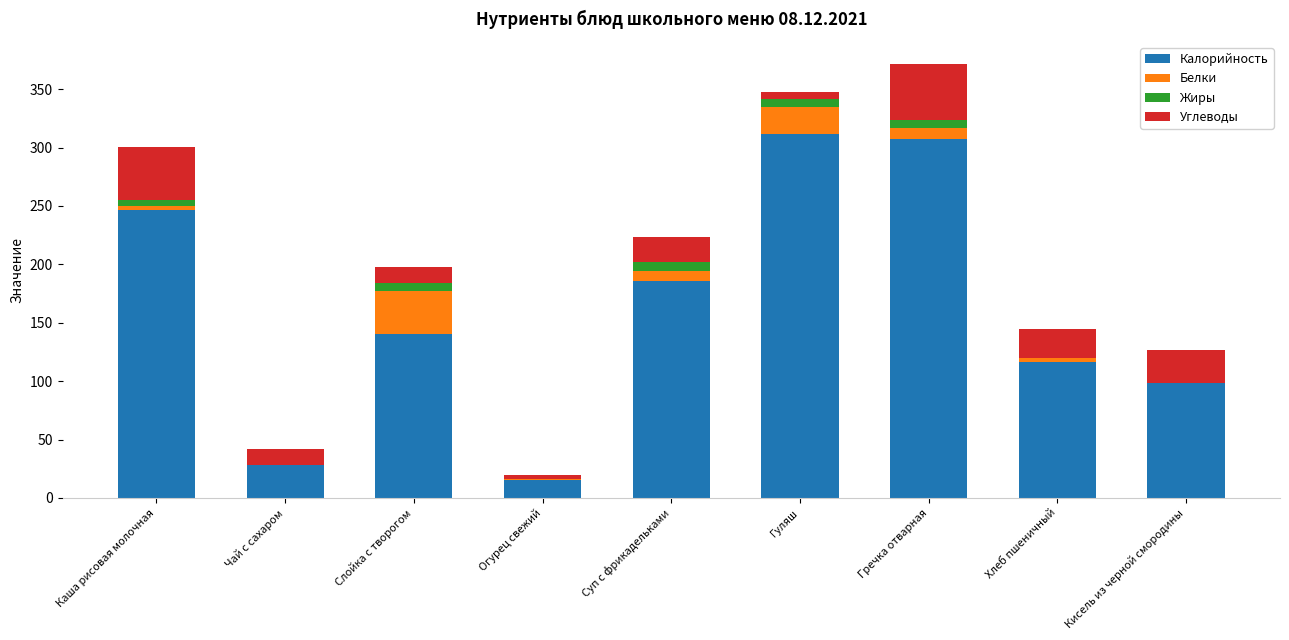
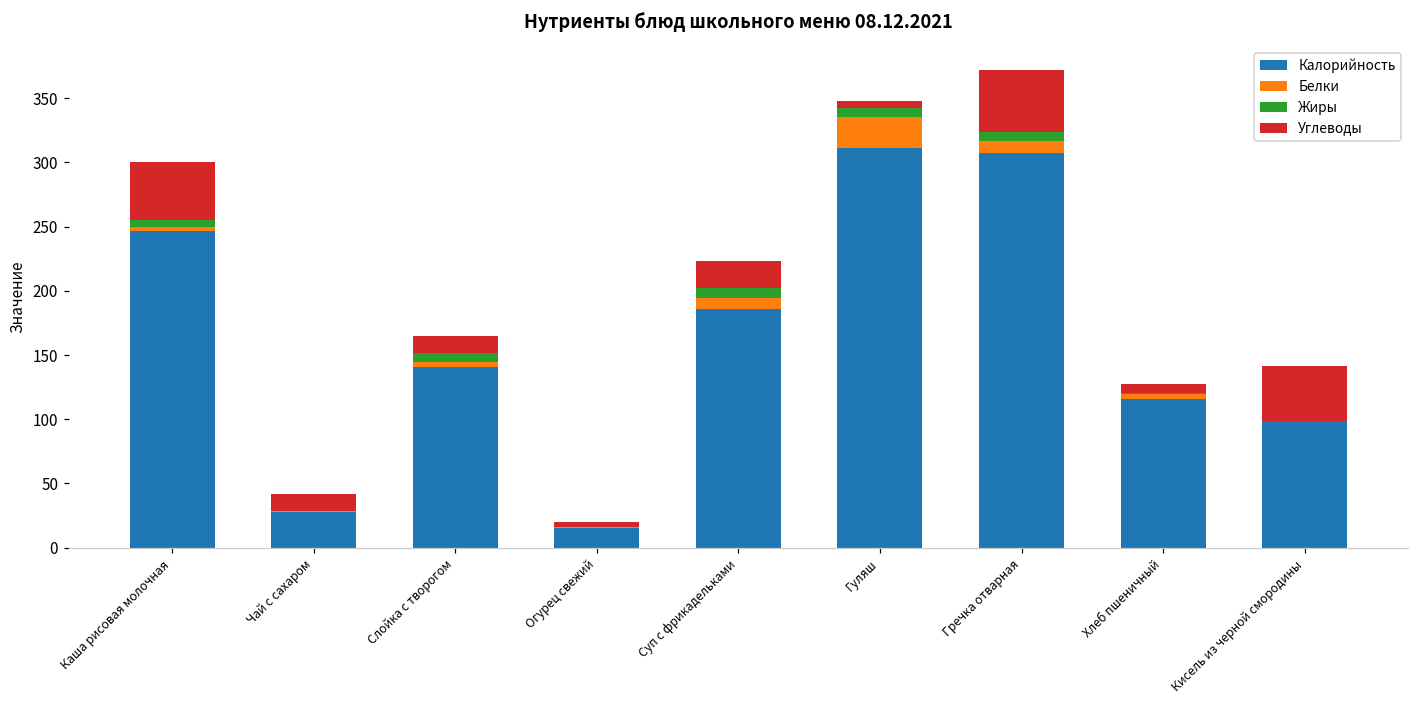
  {
    "Калорийность": {
      "Каша рисовая молочная": 246,
      "Чай с сахаром": 28,
      "Слойка с творогом": 141,
      "Огурец свежий": 15,
      "Суп с фрикадельками": 186,
      "Гуляш": 311,
      "Гречка отварная": 307,
      "Хлеб пшеничный": 116,
      "Кисель из черной смородины": 99
    },
    "Белки": {
      "Каша рисовая молочная": 4,
-     "Слойка с творогом": 37,
+     "Слойка с творогом": 4,
      "Суп с фрикадельками": 9,
      "Гуляш": 24,
      "Гречка отварная": 10,
      "Хлеб пшеничный": 4
    },
    "Жиры": {
      "Каша рисовая молочная": 5,
      "Чай с сахаром": 0,
      "Слойка с творогом": 7,
      "Огурец свежий": 0,
      "Суп с фрикадельками": 7,
      "Гуляш": 7,
      "Гречка отварная": 7
    },
    "Углеводы": {
      "Каша рисовая молочная": 46,
      "Чай с сахаром": 14,
      "Слойка с творогом": 13,
      "Огурец свежий": 4,
      "Суп с фрикадельками": 21,
      "Гуляш": 6,
      "Гречка отварная": 48,
-     "Хлеб пшеничный": 24,
-     "Кисель из черной смородины": 28
+     "Хлеб пшеничный": 7,
+     "Кисель из черной смородины": 43
    }
  }
